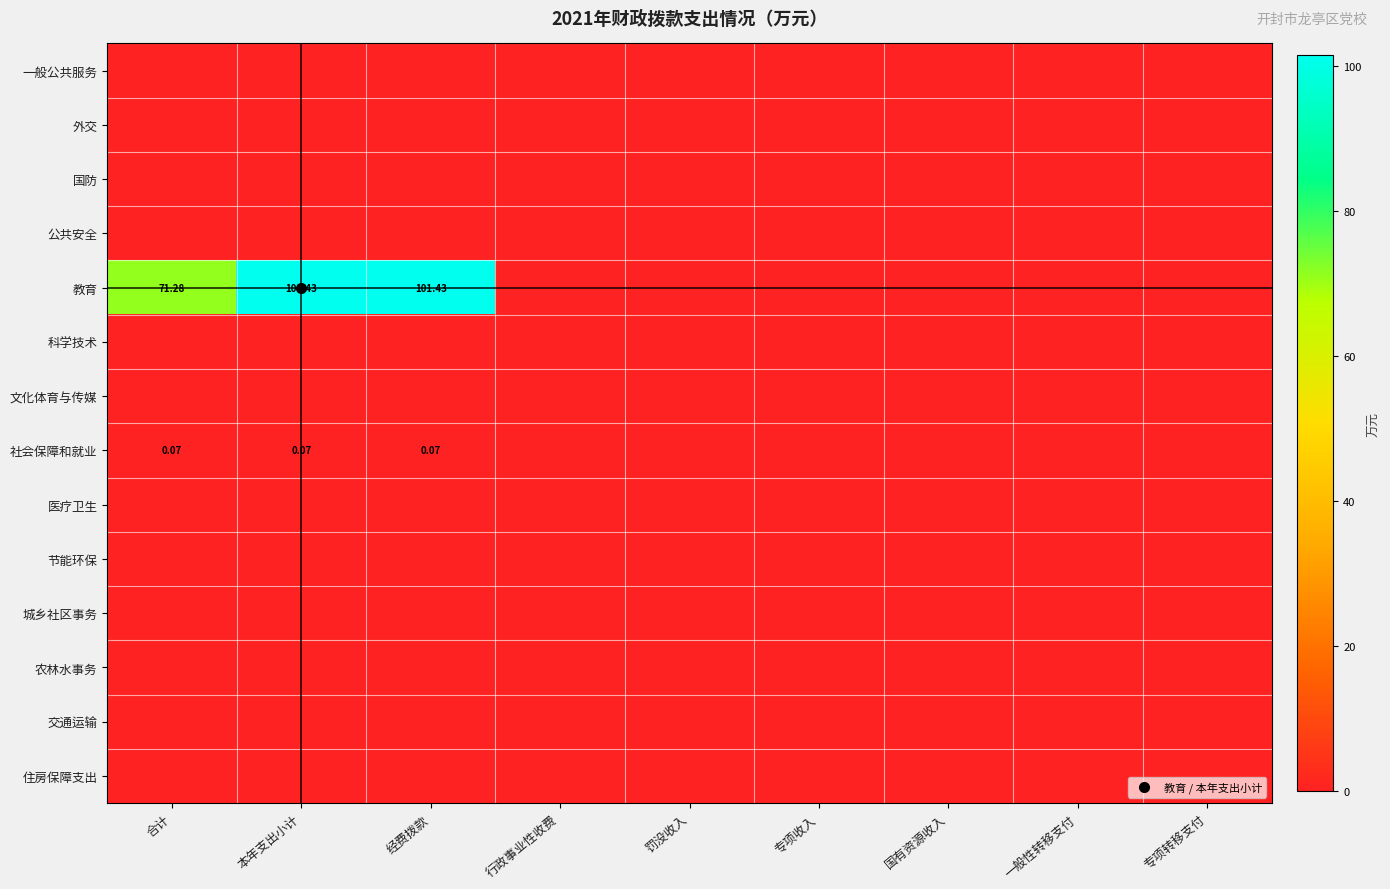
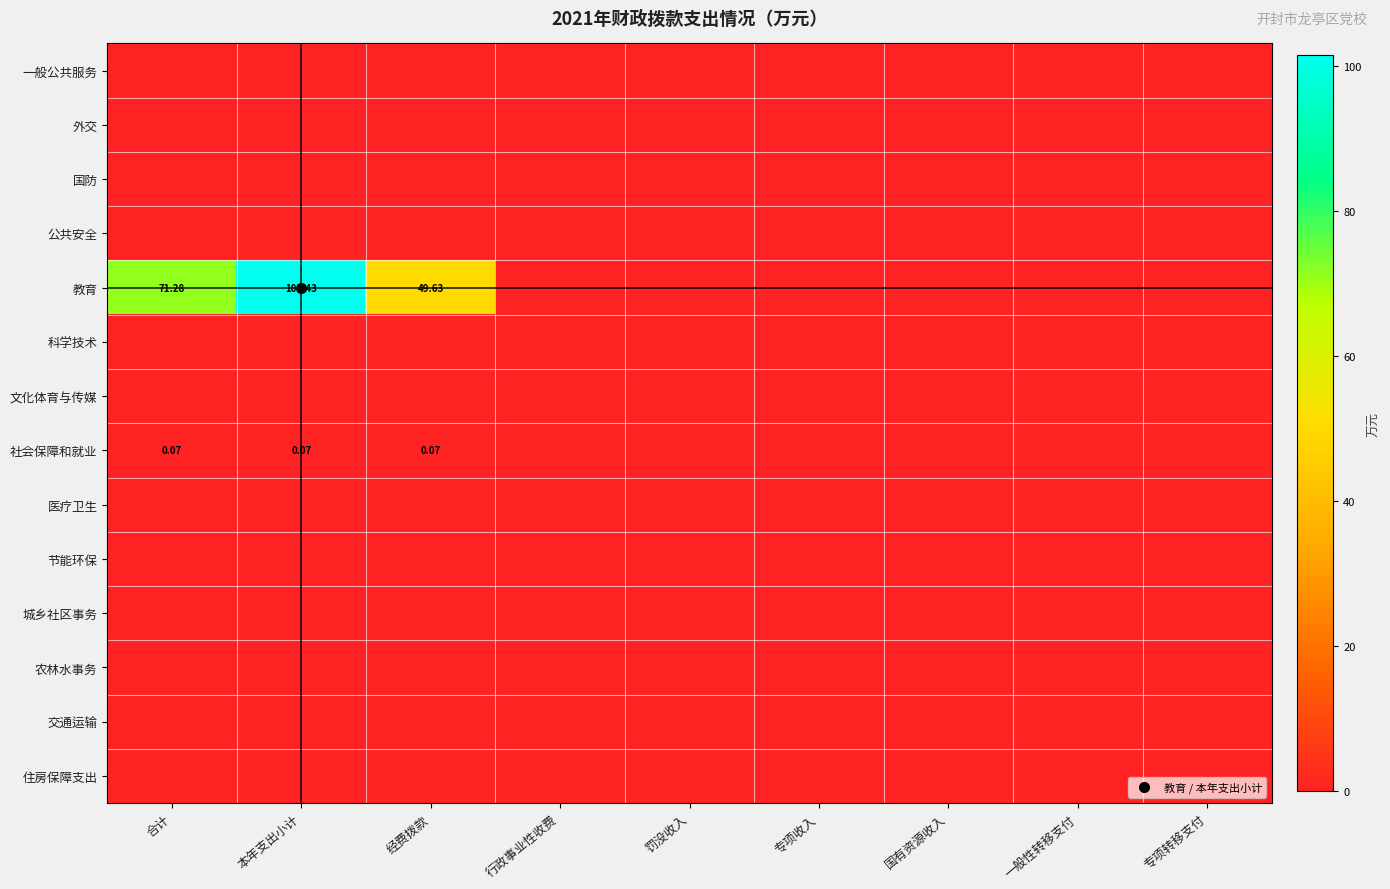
  {
    "教育": {
      "合计": 71.28,
-     "经费拨款": 101.43
+     "经费拨款": 49.63
    },
    "社会保障和就业": {
      "合计": 0.07,
      "本年支出小计": 0.07,
      "经费拨款": 0.07
    }
  }
